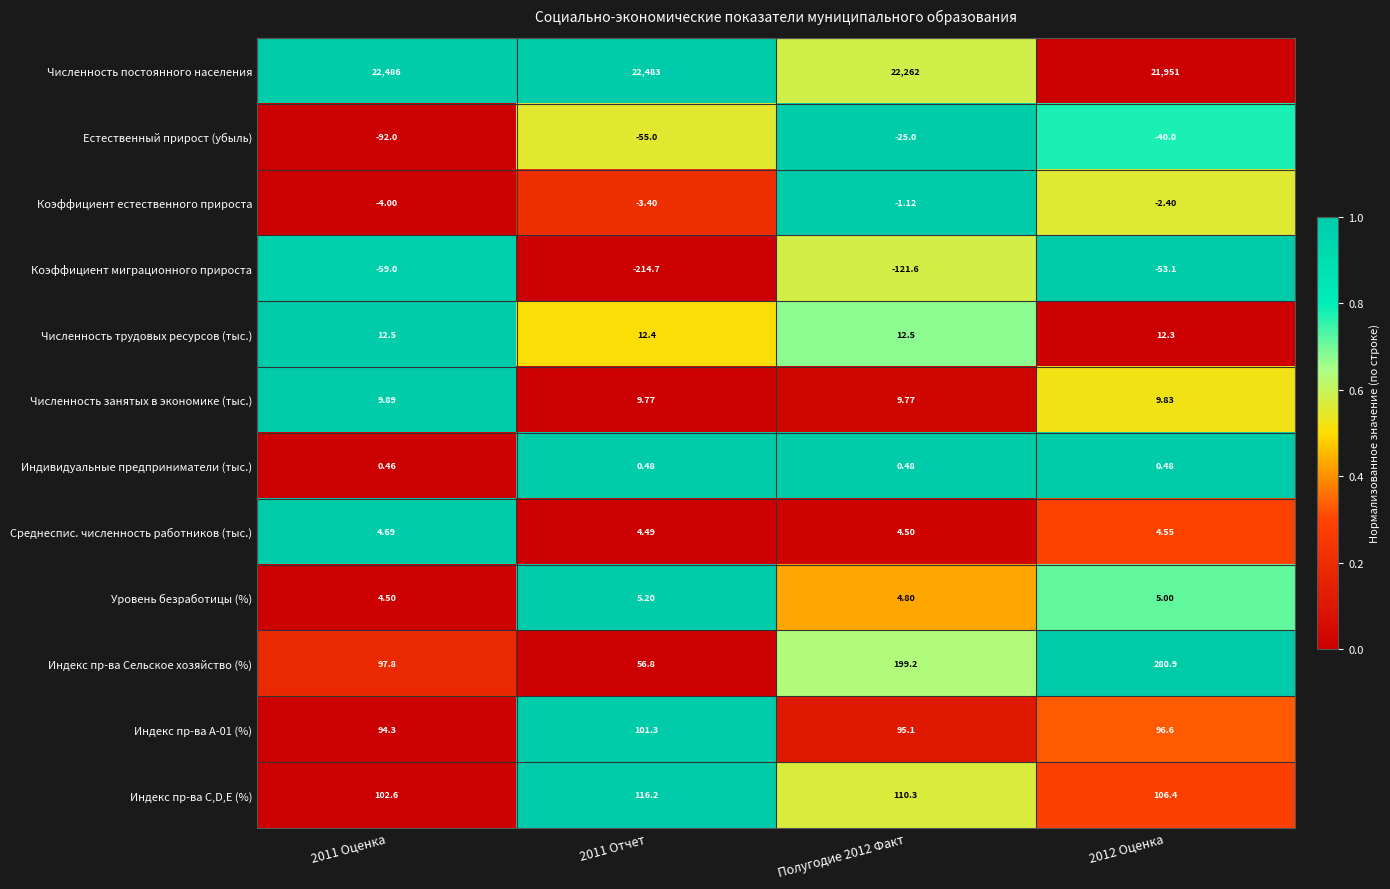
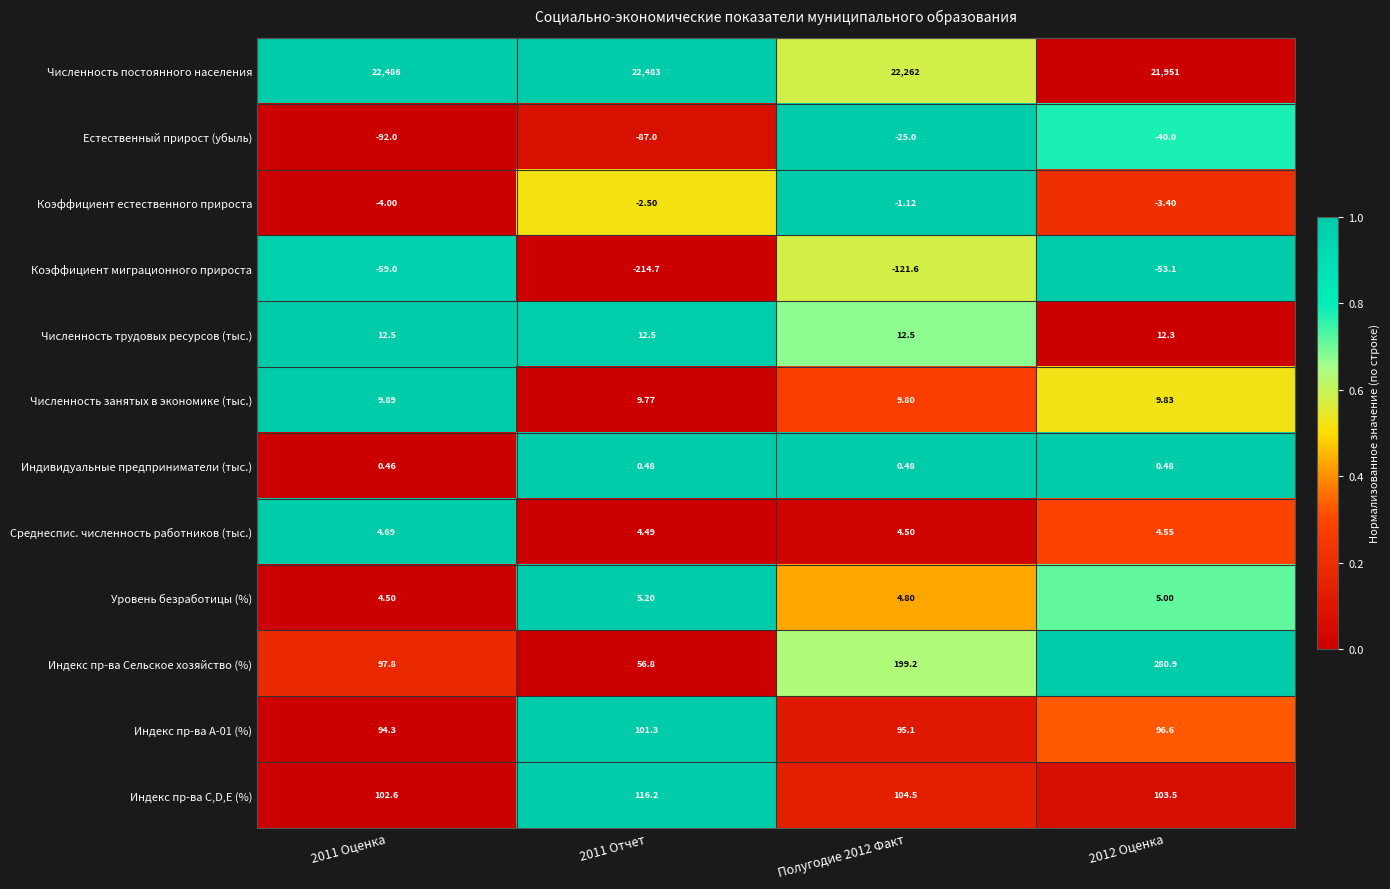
  {
    "Численность постоянного населения": {
      "2011 Оценка": "22,486",
      "2011 Отчет": "22,483",
      "Полугодие 2012 Факт": "22,262",
      "2012 Оценка": "21,951"
    },
    "Естественный прирост (убыль)": {
      "2011 Оценка": "-92.0",
-     "2011 Отчет": "-55.0",
+     "2011 Отчет": "-87.0",
      "Полугодие 2012 Факт": "-25.0",
      "2012 Оценка": "-40.0"
    },
    "Коэффициент естественного прироста": {
      "2011 Оценка": "-4.00",
-     "2011 Отчет": "-3.40",
+     "2011 Отчет": "-2.50",
      "Полугодие 2012 Факт": "-1.12",
-     "2012 Оценка": "-2.40"
+     "2012 Оценка": "-3.40"
    },
    "Коэффициент миграционного прироста": {
      "2011 Оценка": "-59.0",
      "2011 Отчет": "-214.7",
      "Полугодие 2012 Факт": "-121.6",
      "2012 Оценка": "-53.1"
    },
    "Численность трудовых ресурсов (тыс.)": {
      "2011 Оценка": "12.5",
-     "2011 Отчет": "12.4",
+     "2011 Отчет": "12.5",
      "Полугодие 2012 Факт": "12.5",
      "2012 Оценка": "12.3"
    },
    "Численность занятых в экономике (тыс.)": {
      "2011 Оценка": "9.89",
      "2011 Отчет": "9.77",
-     "Полугодие 2012 Факт": "9.77",
+     "Полугодие 2012 Факт": "9.80",
      "2012 Оценка": "9.83"
    },
    "Индивидуальные предприниматели (тыс.)": {
      "2011 Оценка": "0.46",
      "2011 Отчет": "0.48",
      "Полугодие 2012 Факт": "0.48",
      "2012 Оценка": "0.48"
    },
    "Среднеспис. численность работников (тыс.)": {
      "2011 Оценка": "4.69",
      "2011 Отчет": "4.49",
      "Полугодие 2012 Факт": "4.50",
      "2012 Оценка": "4.55"
    },
    "Уровень безработицы (%)": {
      "2011 Оценка": "4.50",
      "2011 Отчет": "5.20",
      "Полугодие 2012 Факт": "4.80",
      "2012 Оценка": "5.00"
    },
    "Индекс пр-ва Сельское хозяйство (%)": {
      "2011 Оценка": "97.8",
      "2011 Отчет": "56.8",
      "Полугодие 2012 Факт": "199.2",
      "2012 Оценка": "280.9"
    },
    "Индекс пр-ва A-01 (%)": {
      "2011 Оценка": "94.3",
      "2011 Отчет": "101.3",
      "Полугодие 2012 Факт": "95.1",
      "2012 Оценка": "96.6"
    },
    "Индекс пр-ва C,D,E (%)": {
      "2011 Оценка": "102.6",
      "2011 Отчет": "116.2",
-     "Полугодие 2012 Факт": "110.3",
-     "2012 Оценка": "106.4"
+     "Полугодие 2012 Факт": "104.5",
+     "2012 Оценка": "103.5"
    }
  }
